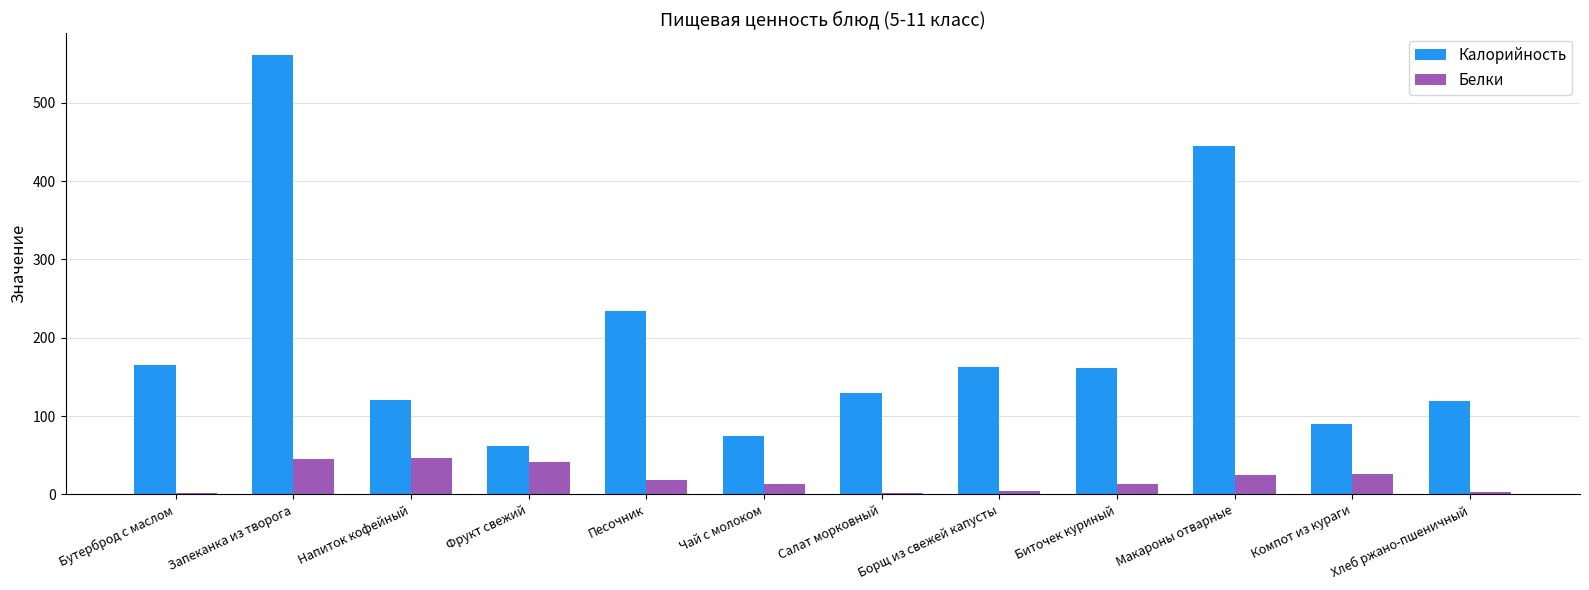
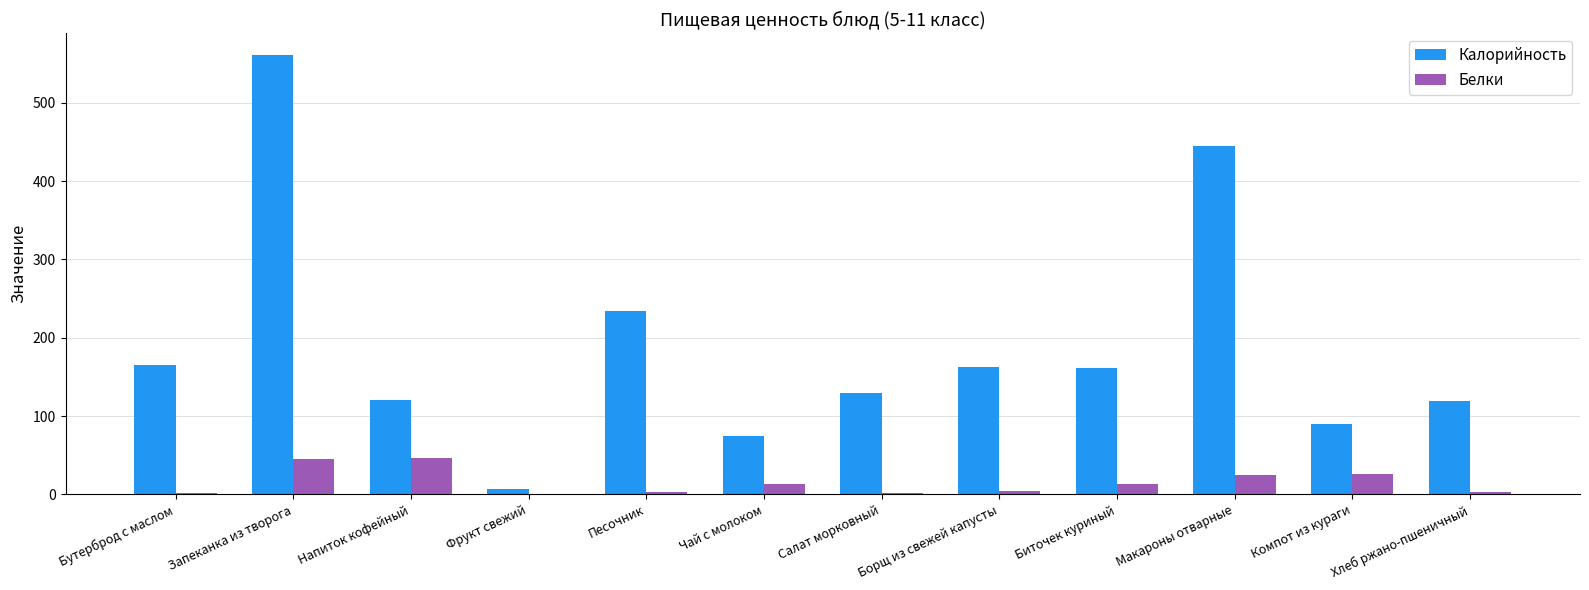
  {
    "Калорийность": {
      "Бутерброд с маслом": 170,
      "Запеканка из творога": 560,
      "Напиток кофейный": 120,
-     "Фрукт свежий": 60,
+     "Фрукт свежий": 10,
      "Песочник": 230,
      "Чай с молоком": 80,
      "Салат морковный": 130,
      "Борщ из свежей капусты": 160,
      "Биточек куриный": 160,
      "Макароны отварные": 440,
      "Компот из кураги": 90,
      "Хлеб ржано-пшеничный": 120
    },
    "Белки": {
      "Запеканка из творога": 50,
      "Напиток кофейный": 50,
-     "Фрукт свежий": 40,
-     "Песочник": 20,
+     "Фрукт свежий": 0,
+     "Песочник": 0,
      "Чай с молоком": 10,
      "Борщ из свежей капусты": 0,
      "Биточек куриный": 10,
      "Макароны отварные": 20,
      "Компот из кураги": 30,
      "Хлеб ржано-пшеничный": 0
    }
  }
